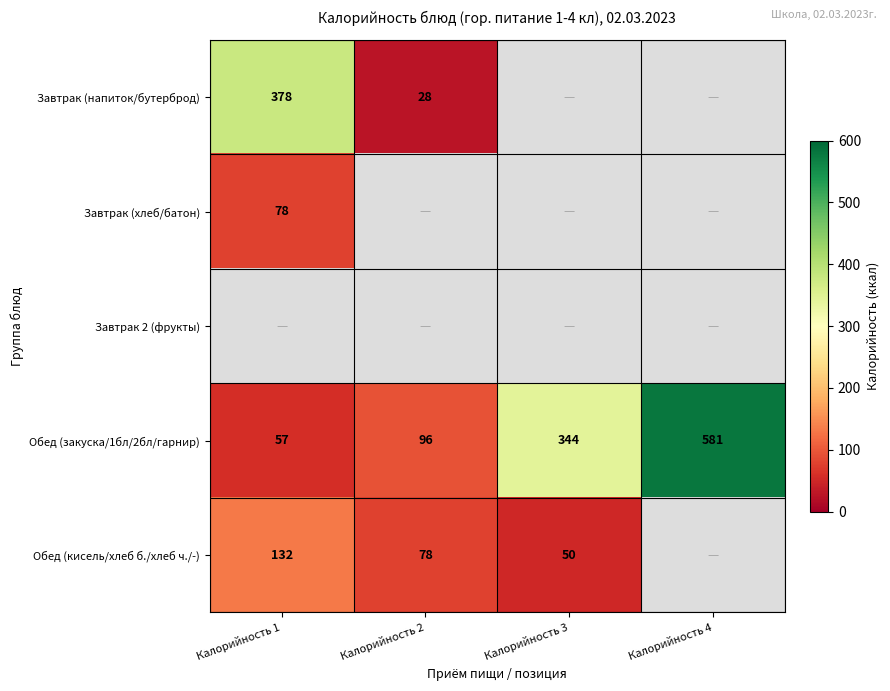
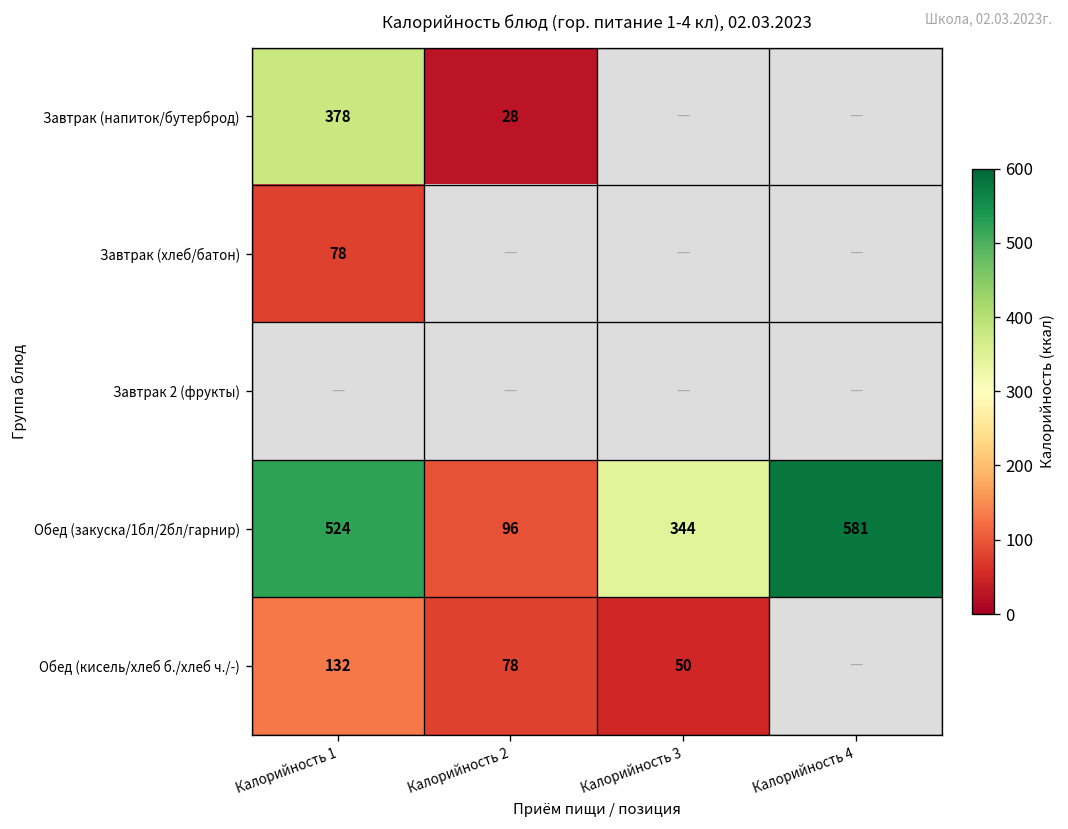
  {
    "Завтрак (напиток/бутерброд)": {
      "Калорийность 1": 378,
      "Калорийность 2": 28
    },
    "Завтрак (хлеб/батон)": {
      "Калорийность 1": 78
    },
    "Обед (закуска/1бл/2бл/гарнир)": {
-     "Калорийность 1": 57,
+     "Калорийность 1": 524,
      "Калорийность 2": 96,
      "Калорийность 3": 344,
      "Калорийность 4": 581
    },
    "Обед (кисель/хлеб б./хлеб ч./-)": {
      "Калорийность 1": 132,
      "Калорийность 2": 78,
      "Калорийность 3": 50
    }
  }
